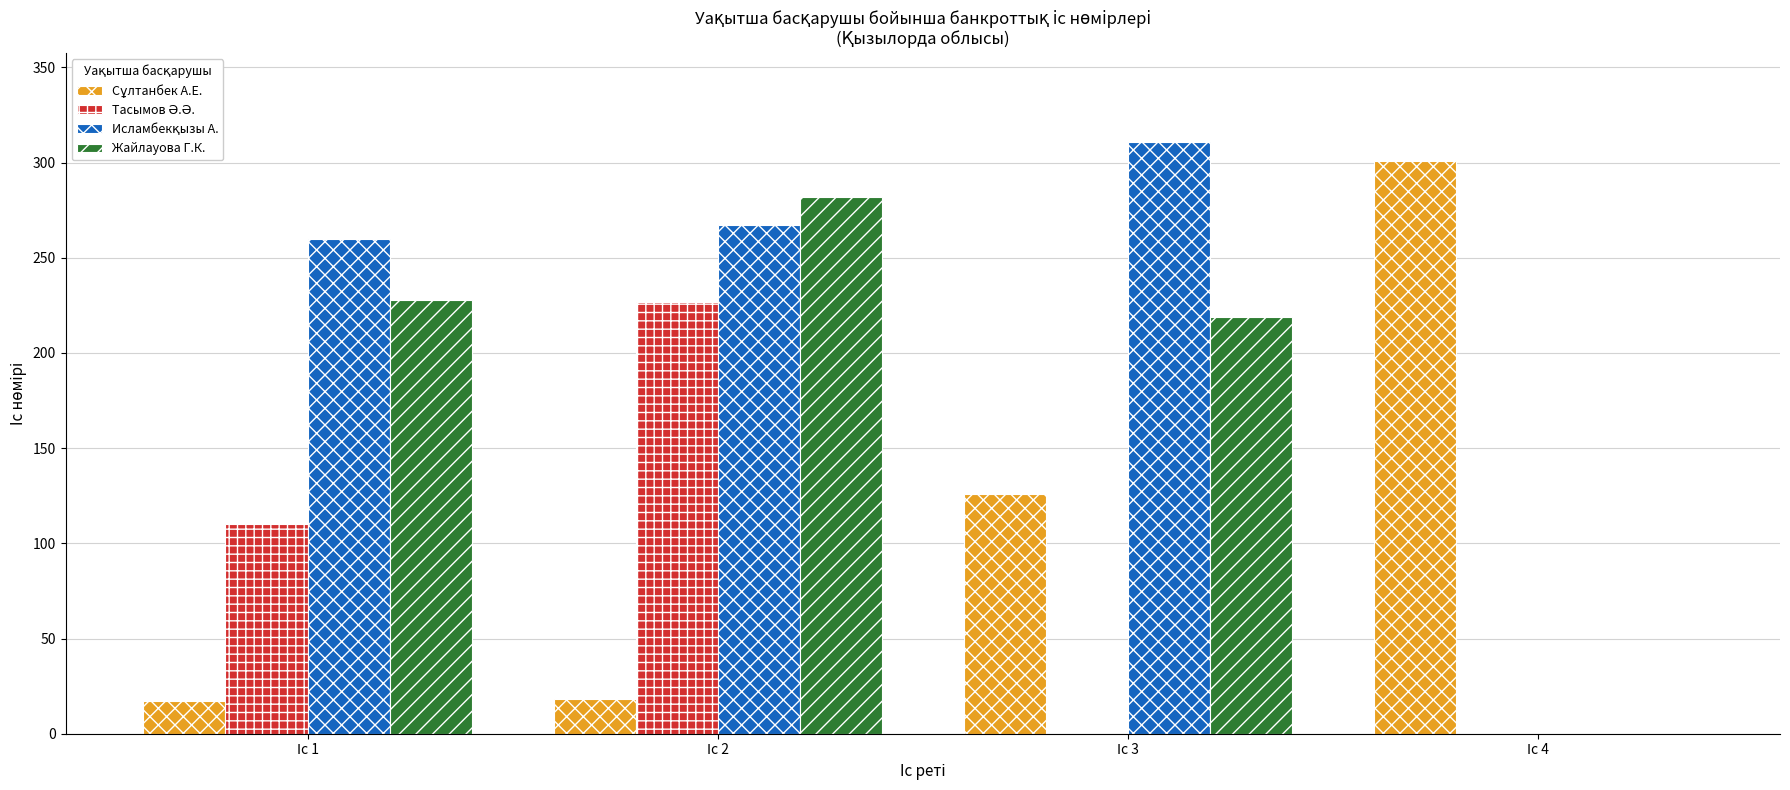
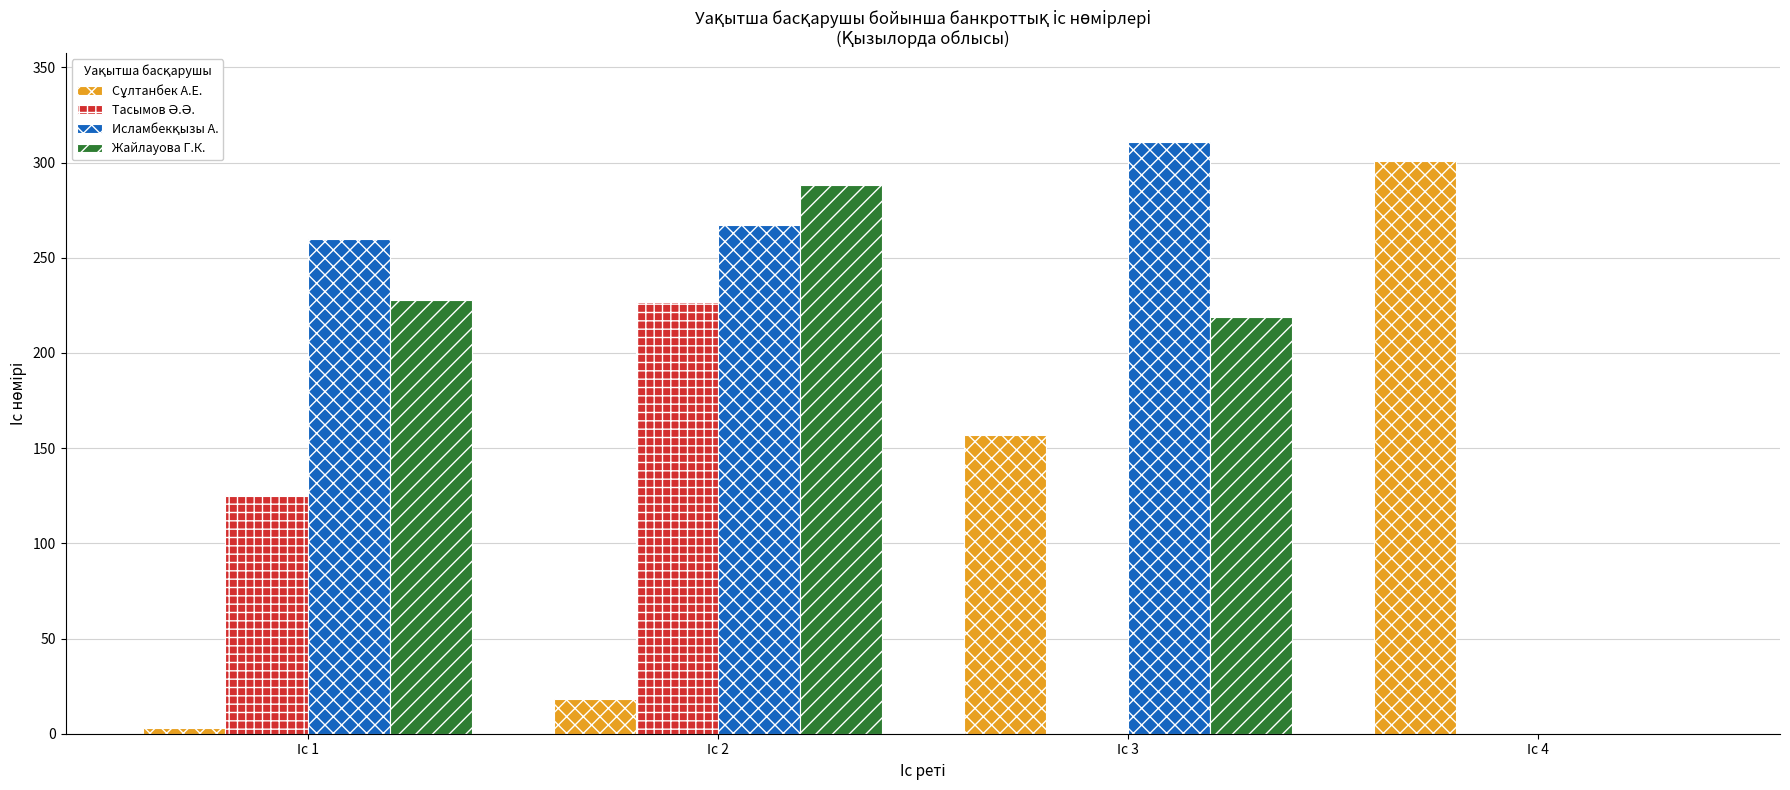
  {
    "Сұлтанбек А.Е.": {
-     "Іс 1": 17,
+     "Іс 1": 3,
      "Іс 2": 18,
-     "Іс 3": 126,
+     "Іс 3": 157,
      "Іс 4": 301
    },
    "Тасымов Ә.Ә.": {
-     "Іс 1": 110,
+     "Іс 1": 125,
      "Іс 2": 227,
      "Іс 3": 0,
      "Іс 4": 0
    },
    "Исламбекқызы А.": {
      "Іс 1": 260,
      "Іс 2": 267,
      "Іс 3": 311,
      "Іс 4": 0
    },
    "Жайлауова Г.К.": {
      "Іс 1": 228,
-     "Іс 2": 282,
+     "Іс 2": 288,
      "Іс 3": 219,
      "Іс 4": 0
    }
  }
